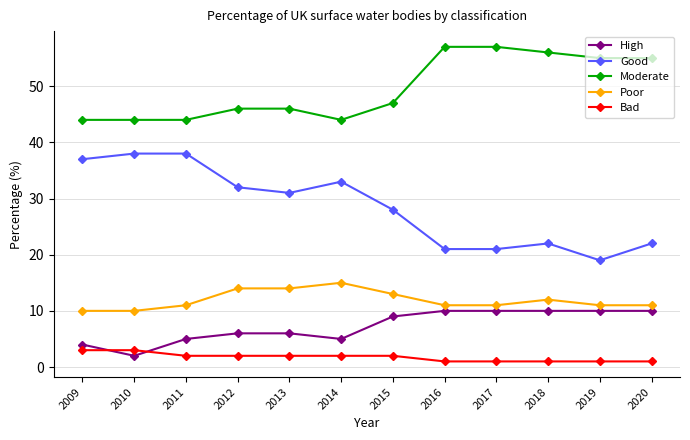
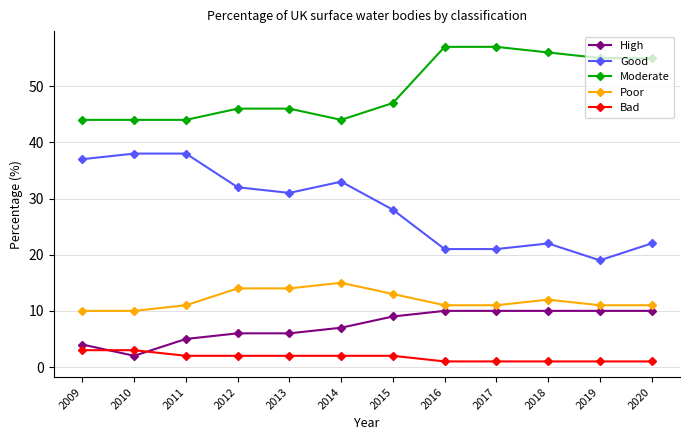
  {
    "High": {
      "2009": 4,
      "2010": 2,
      "2011": 5,
      "2012": 6,
      "2013": 6,
-     "2014": 5,
+     "2014": 7,
      "2015": 9,
      "2016": 10,
      "2017": 10,
      "2018": 10,
      "2019": 10,
      "2020": 10
    },
    "Good": {
      "2009": 37,
      "2010": 38,
      "2011": 38,
      "2012": 32,
      "2013": 31,
      "2014": 33,
      "2015": 28,
      "2016": 21,
      "2017": 21,
      "2018": 22,
      "2019": 19,
      "2020": 22
    },
    "Moderate": {
      "2009": 44,
      "2010": 44,
      "2011": 44,
      "2012": 46,
      "2013": 46,
      "2014": 44,
      "2015": 47,
      "2016": 57,
      "2017": 57,
      "2018": 56
    },
    "Poor": {
      "2009": 10,
      "2010": 10,
      "2011": 11,
      "2012": 14,
      "2013": 14,
      "2014": 15,
      "2015": 13,
      "2016": 11,
      "2017": 11,
      "2018": 12,
      "2019": 11,
      "2020": 11
    },
    "Bad": {
      "2009": 3,
      "2010": 3,
      "2011": 2,
      "2012": 2,
      "2013": 2,
      "2014": 2,
      "2015": 2,
      "2016": 1,
      "2017": 1,
      "2018": 1,
      "2019": 1,
      "2020": 1
    }
  }
